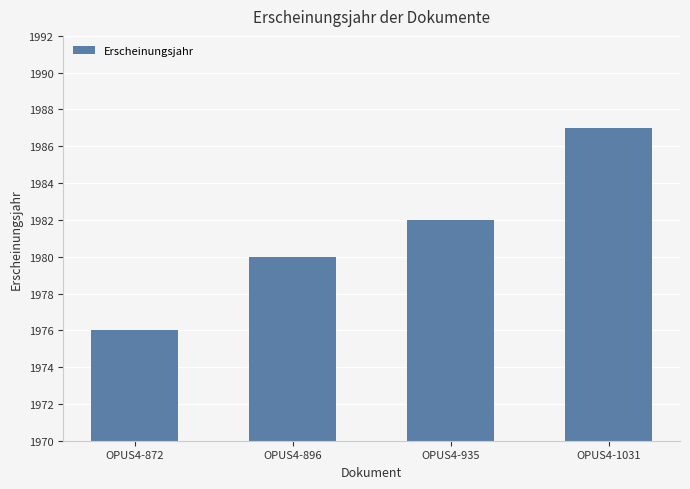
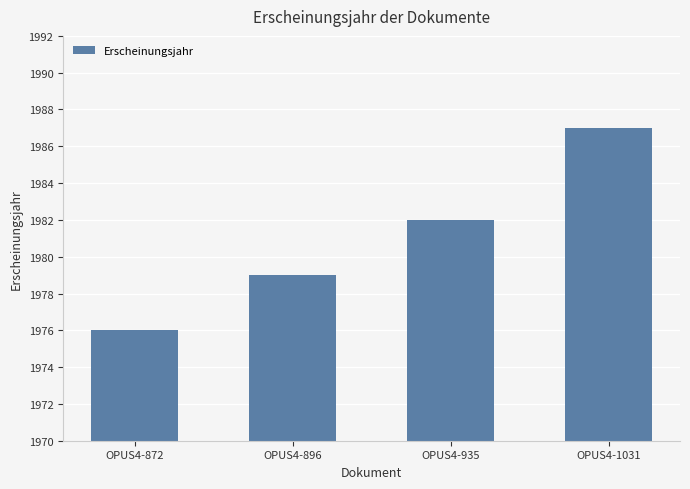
  {
    "OPUS4-872": 1976,
-   "OPUS4-896": 1980,
+   "OPUS4-896": 1979,
    "OPUS4-935": 1982,
    "OPUS4-1031": 1987
  }
